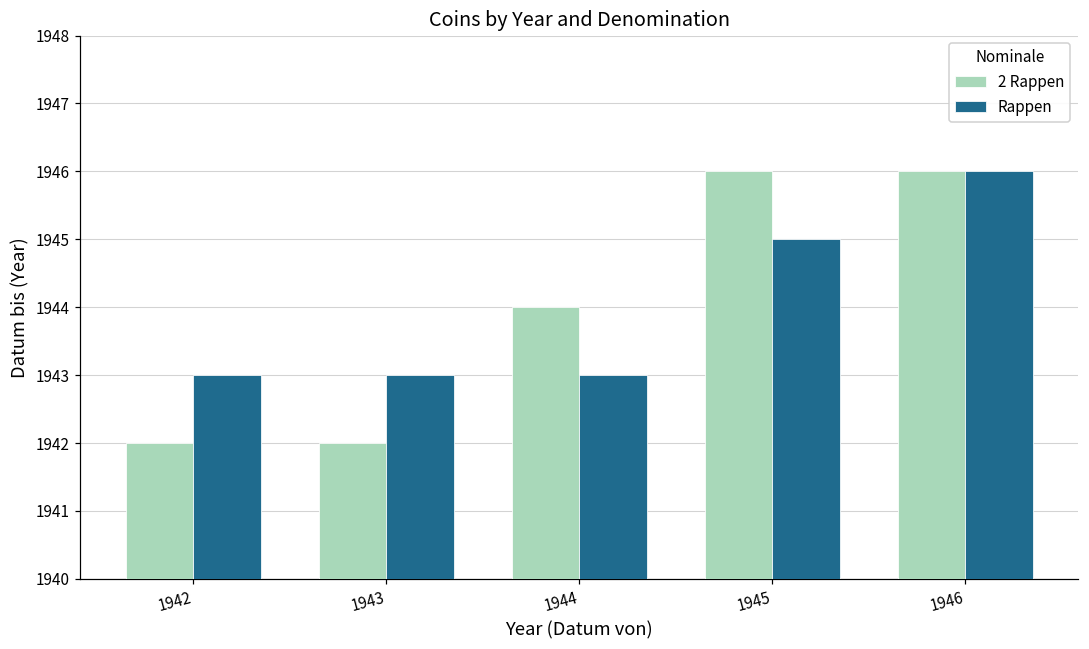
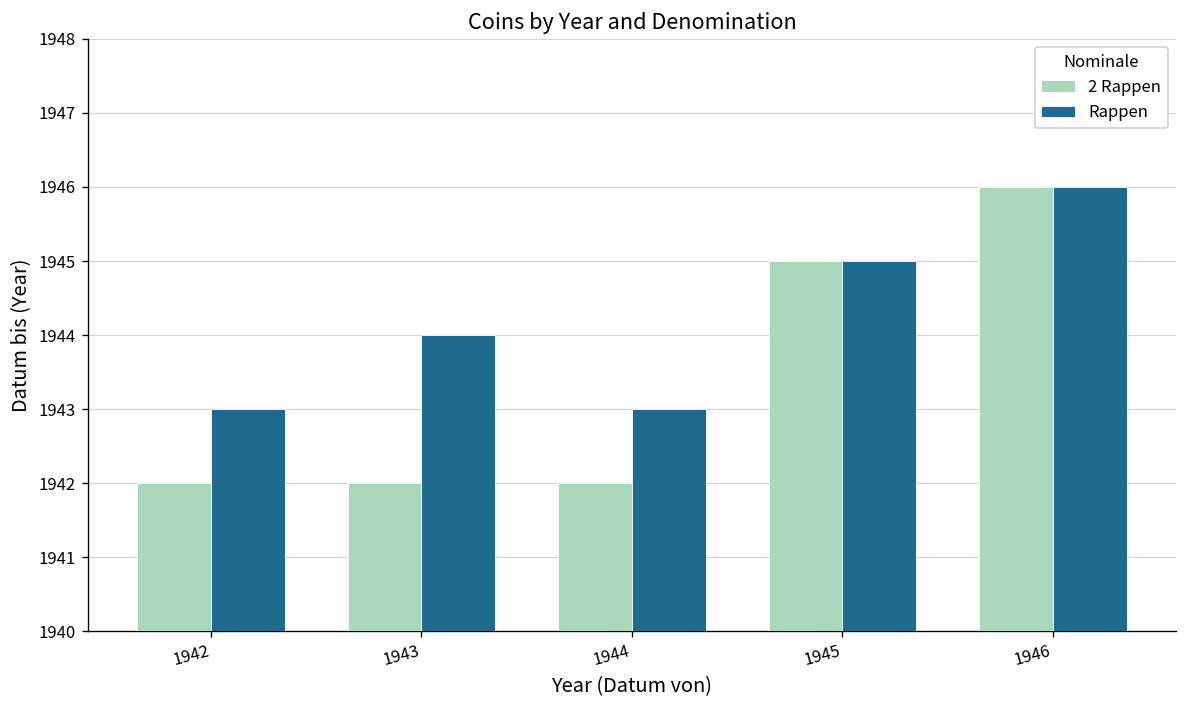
  {
    "2 Rappen": {
      "1942": 1942,
      "1943": 1942,
-     "1944": 1944,
-     "1945": 1946,
+     "1944": 1942,
+     "1945": 1945,
      "1946": 1946
    },
    "Rappen": {
      "1942": 1943,
-     "1943": 1943,
+     "1943": 1944,
      "1944": 1943,
      "1945": 1945,
      "1946": 1946
    }
  }
